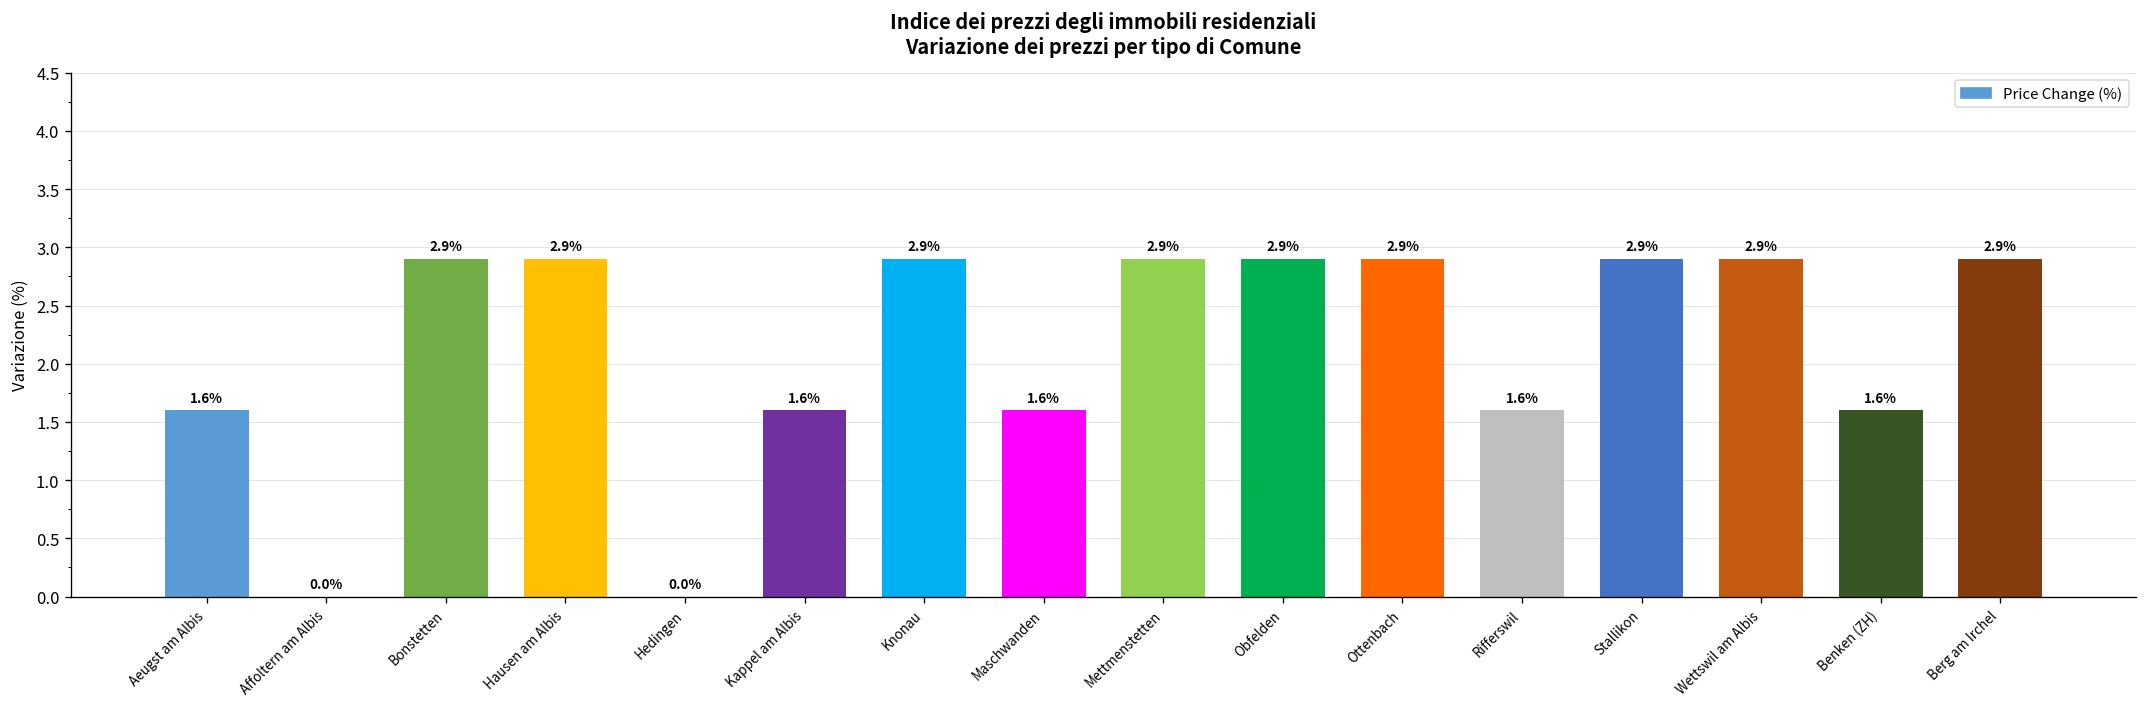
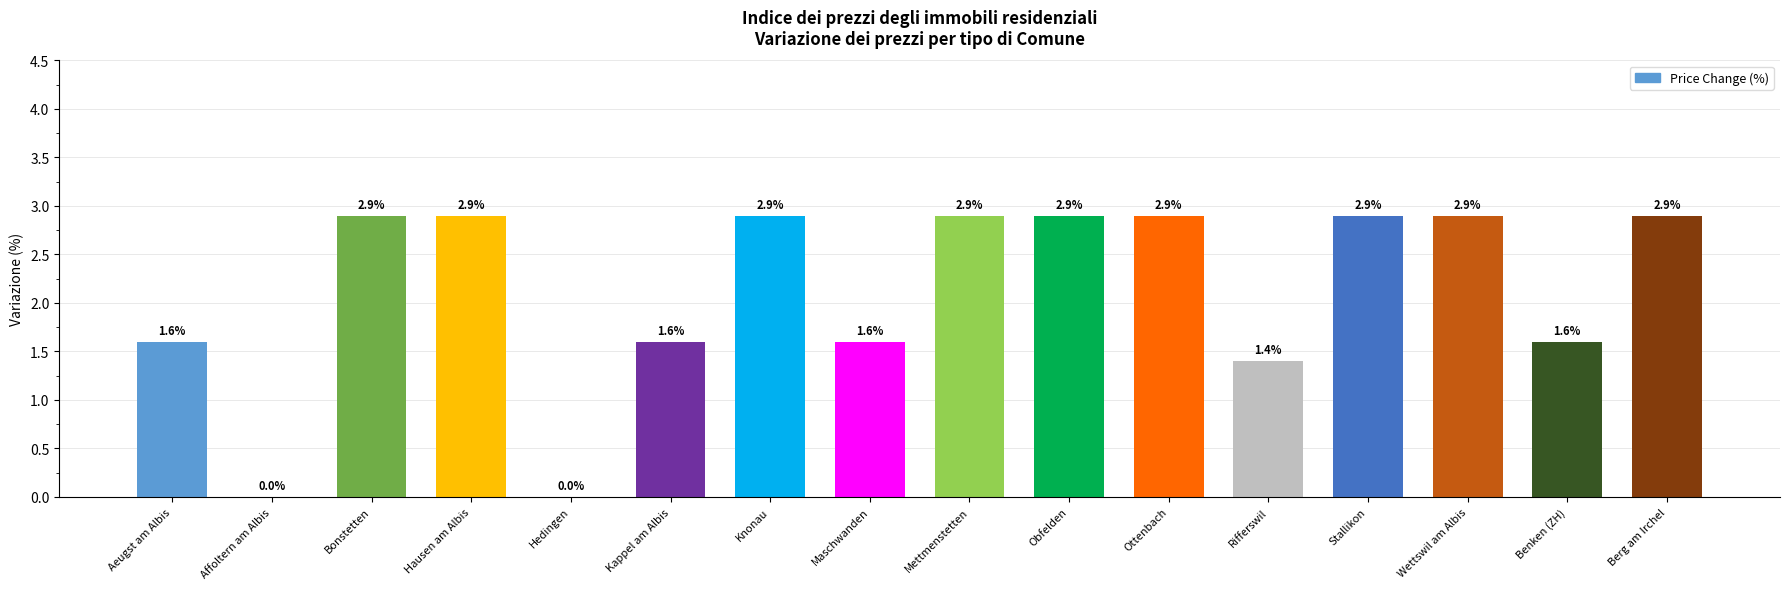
  {
    "Aeugst am Albis": "1.6%",
    "Affoltern am Albis": "0.0%",
    "Bonstetten": "2.9%",
    "Hausen am Albis": "2.9%",
    "Hedingen": "0.0%",
    "Kappel am Albis": "1.6%",
    "Knonau": "2.9%",
    "Maschwanden": "1.6%",
    "Mettmenstetten": "2.9%",
    "Obfelden": "2.9%",
    "Ottenbach": "2.9%",
-   "Rifferswil": "1.6%",
+   "Rifferswil": "1.4%",
    "Stallikon": "2.9%",
    "Wettswil am Albis": "2.9%",
    "Benken (ZH)": "1.6%",
    "Berg am Irchel": "2.9%"
  }
